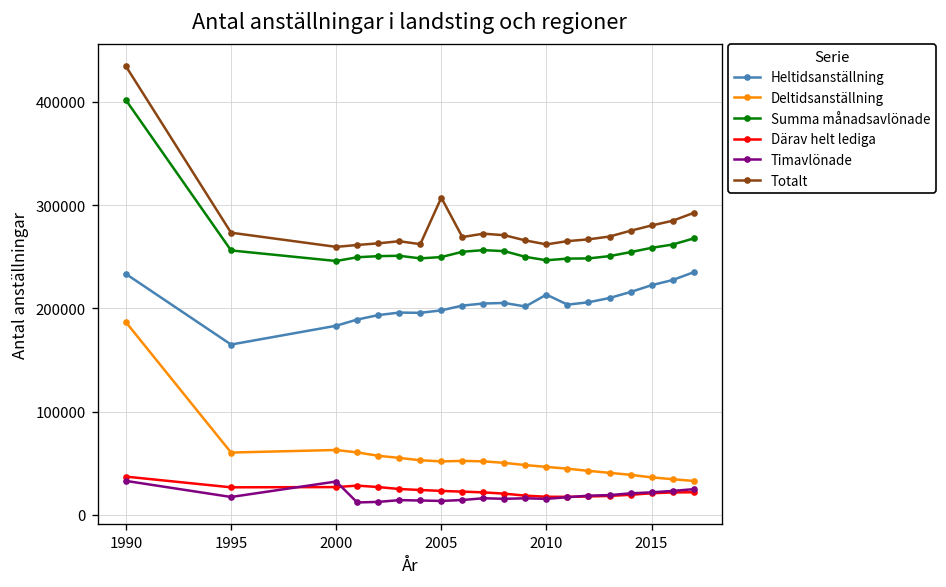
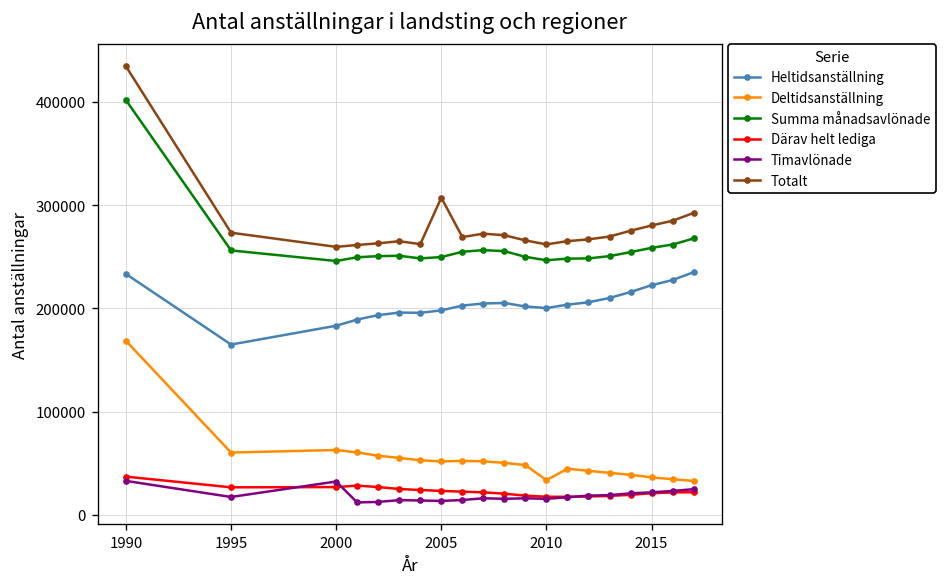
  {
    "Heltidsanställning": {
      "1990": 230000,
      "1995": 160000,
      "2000": 180000,
      "2005": 200000,
-     "2010": 210000,
+     "2010": 200000,
      "2015": 220000
    },
    "Deltidsanställning": {
-     "1990": 190000,
+     "1990": 170000,
      "1995": 60000,
      "2000": 60000,
      "2005": 50000,
-     "2010": 50000,
+     "2010": 30000,
      "2015": 40000
    },
    "Summa månadsavlönade": {
      "1990": 400000,
      "1995": 260000,
      "2000": 250000,
      "2005": 250000,
      "2010": 250000,
      "2015": 260000
    },
    "Därav helt lediga": {
      "1990": 40000,
      "1995": 30000,
      "2000": 30000,
      "2005": 20000
    },
    "Timavlönade": {
      "1990": 30000,
      "1995": 20000,
      "2000": 30000,
      "2005": 10000
    },
    "Totalt": {
      "1990": 430000,
      "1995": 270000,
      "2000": 260000,
      "2005": 310000,
      "2010": 260000,
      "2015": 280000
    }
  }
